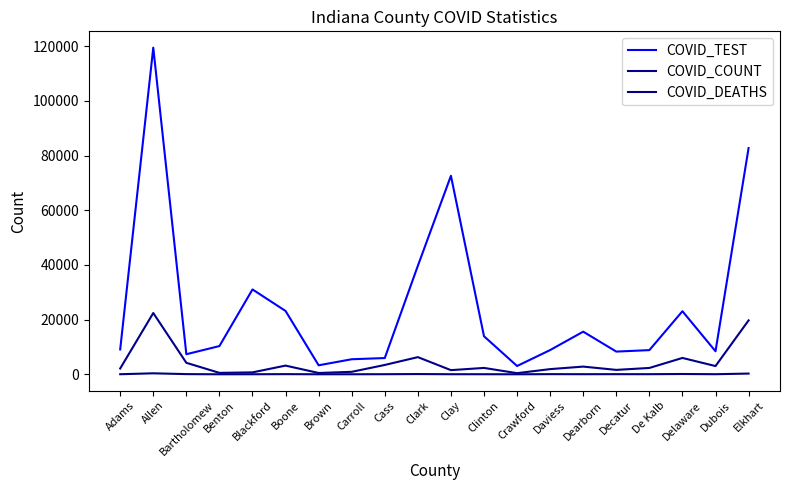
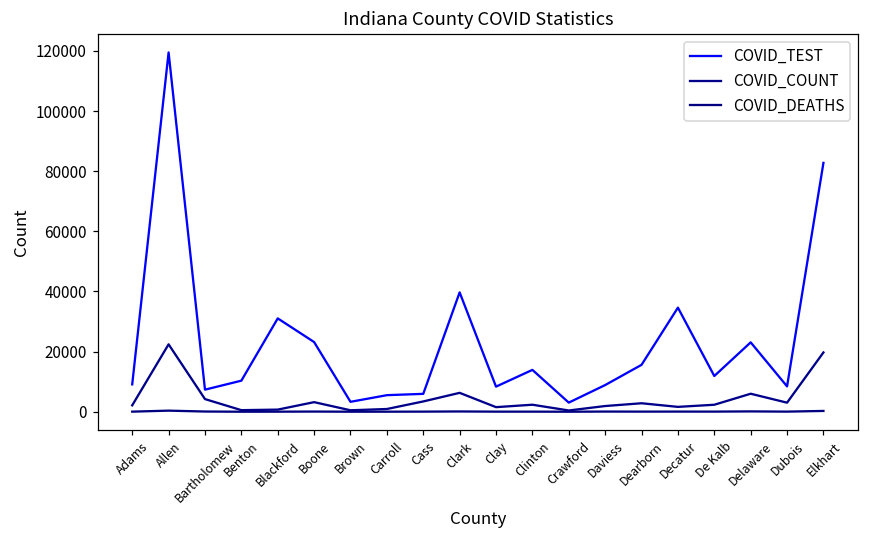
  {
    "COVID_TEST": {
      "Adams": 9000,
      "Allen": 119000,
      "Bartholomew": 7000,
      "Benton": 10000,
      "Blackford": 31000,
      "Boone": 23000,
      "Brown": 3000,
      "Carroll": 6000,
      "Cass": 6000,
      "Clark": 40000,
-     "Clay": 73000,
+     "Clay": 8000,
      "Clinton": 14000,
      "Crawford": 3000,
      "Daviess": 9000,
      "Dearborn": 16000,
-     "Decatur": 8000,
-     "De Kalb": 9000,
+     "Decatur": 35000,
+     "De Kalb": 12000,
      "Delaware": 23000,
      "Dubois": 8000,
      "Elkhart": 83000
    }
  }
